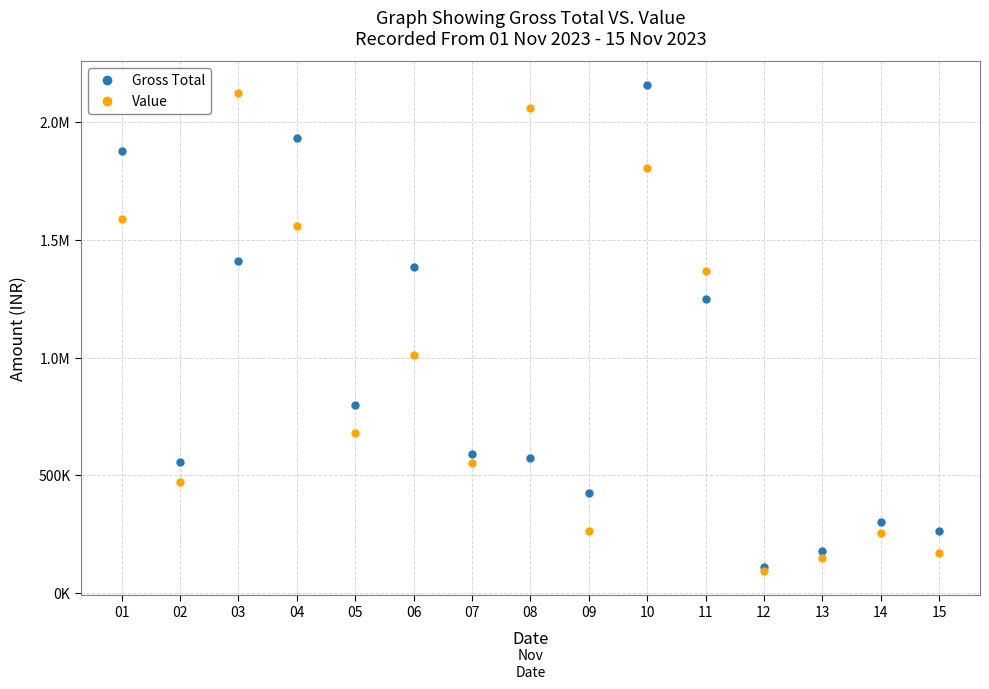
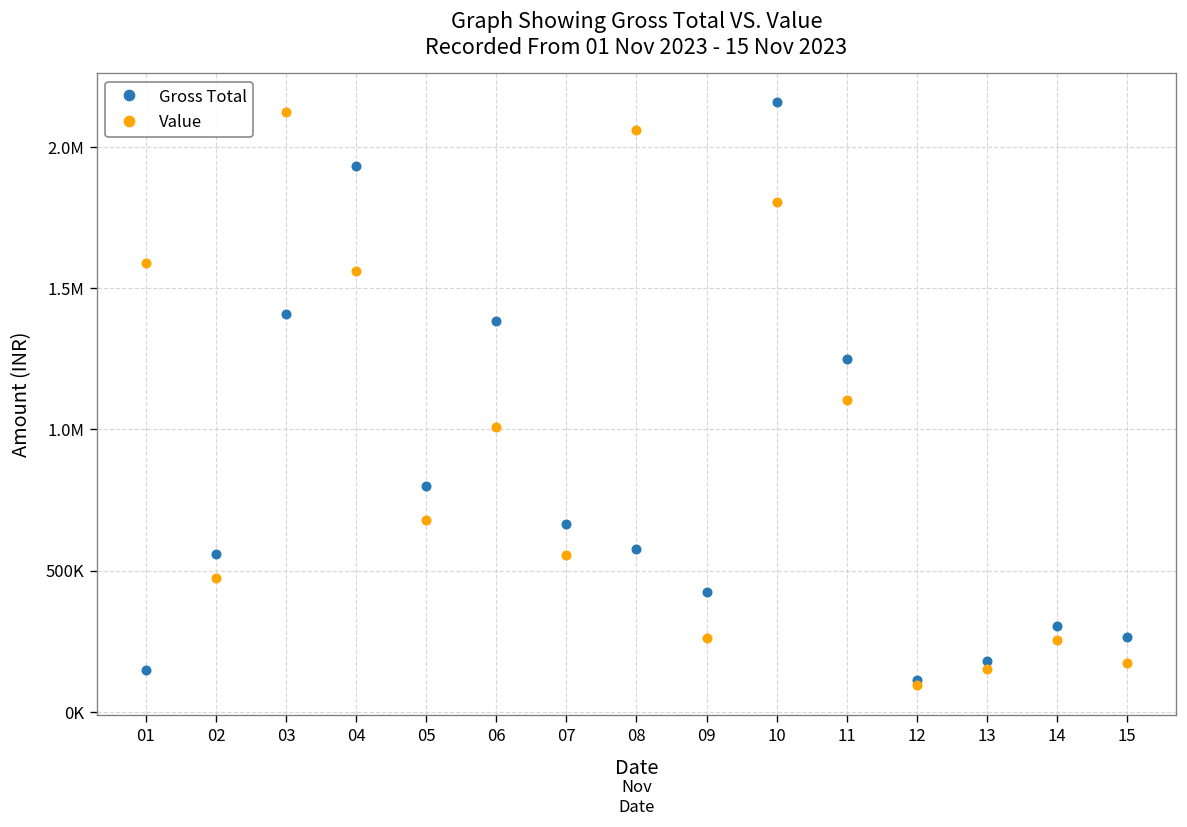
  {
    "Gross Total": {
-     "01": 1880000,
+     "01": 150000,
      "02": 560000,
      "03": 1410000,
      "04": 1930000,
      "05": 800000,
      "06": 1390000,
-     "07": 590000,
+     "07": 660000,
      "08": 580000,
      "09": 420000,
      "10": 2160000,
      "11": 1250000,
      "12": 110000,
      "13": 180000,
      "14": 300000,
      "15": 270000
    },
    "Value": {
      "01": 1590000,
      "02": 470000,
      "03": 2130000,
      "04": 1560000,
      "05": 680000,
      "06": 1010000,
      "07": 550000,
      "08": 2060000,
      "09": 260000,
      "10": 1810000,
-     "11": 1370000,
+     "11": 1100000,
      "12": 90000,
      "13": 150000,
      "14": 250000,
      "15": 170000
    }
  }
